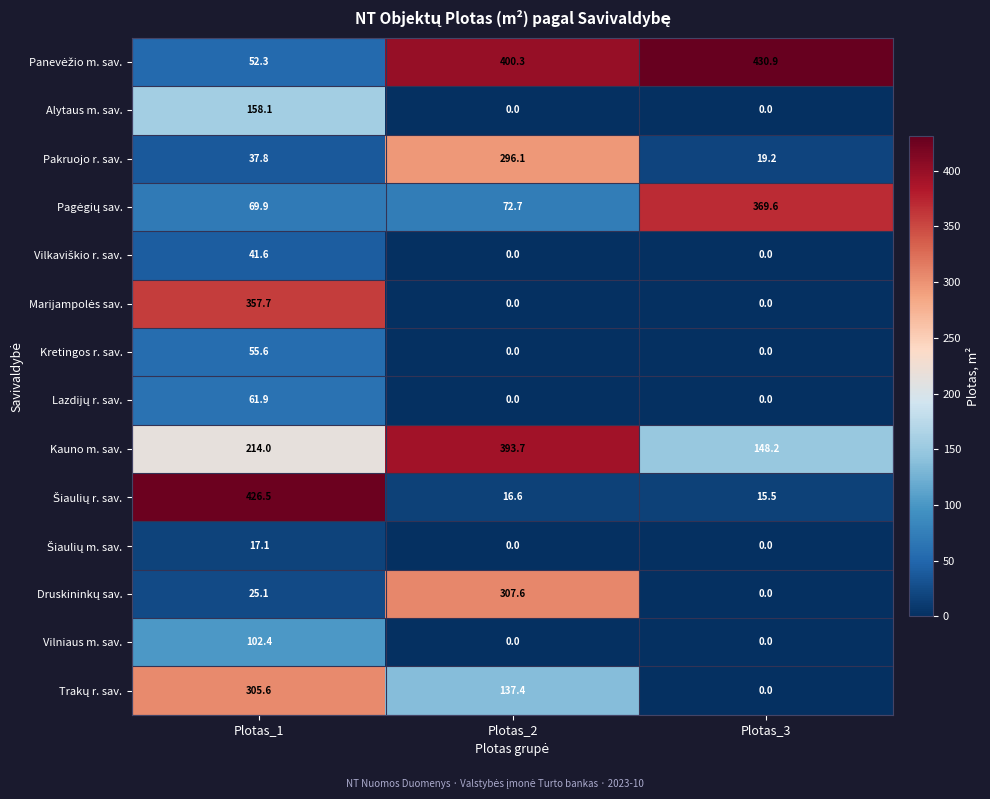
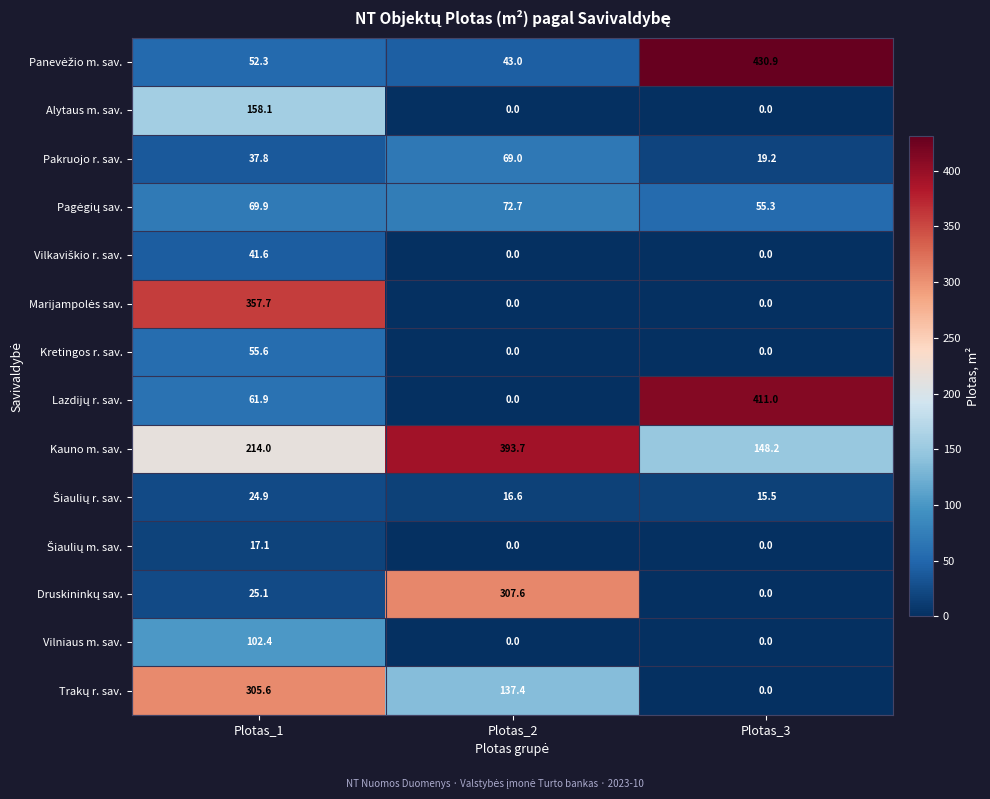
  {
    "Panevėžio m. sav.": {
      "Plotas_1": 52.3,
-     "Plotas_2": 400.3,
+     "Plotas_2": 43.0,
      "Plotas_3": 430.9
    },
    "Alytaus m. sav.": {
      "Plotas_1": 158.1,
      "Plotas_2": 0.0,
      "Plotas_3": 0.0
    },
    "Pakruojo r. sav.": {
      "Plotas_1": 37.8,
-     "Plotas_2": 296.1,
+     "Plotas_2": 69.0,
      "Plotas_3": 19.2
    },
    "Pagėgių sav.": {
      "Plotas_1": 69.9,
      "Plotas_2": 72.7,
-     "Plotas_3": 369.6
+     "Plotas_3": 55.3
    },
    "Vilkaviškio r. sav.": {
      "Plotas_1": 41.6,
      "Plotas_2": 0.0,
      "Plotas_3": 0.0
    },
    "Marijampolės sav.": {
      "Plotas_1": 357.7,
      "Plotas_2": 0.0,
      "Plotas_3": 0.0
    },
    "Kretingos r. sav.": {
      "Plotas_1": 55.6,
      "Plotas_2": 0.0,
      "Plotas_3": 0.0
    },
    "Lazdijų r. sav.": {
      "Plotas_1": 61.9,
      "Plotas_2": 0.0,
-     "Plotas_3": 0.0
+     "Plotas_3": 411.0
    },
    "Kauno m. sav.": {
      "Plotas_1": 214.0,
      "Plotas_2": 393.7,
      "Plotas_3": 148.2
    },
    "Šiaulių r. sav.": {
-     "Plotas_1": 426.5,
+     "Plotas_1": 24.9,
      "Plotas_2": 16.6,
      "Plotas_3": 15.5
    },
    "Šiaulių m. sav.": {
      "Plotas_1": 17.1,
      "Plotas_2": 0.0,
      "Plotas_3": 0.0
    },
    "Druskininkų sav.": {
      "Plotas_1": 25.1,
      "Plotas_2": 307.6,
      "Plotas_3": 0.0
    },
    "Vilniaus m. sav.": {
      "Plotas_1": 102.4,
      "Plotas_2": 0.0,
      "Plotas_3": 0.0
    },
    "Trakų r. sav.": {
      "Plotas_1": 305.6,
      "Plotas_2": 137.4,
      "Plotas_3": 0.0
    }
  }
